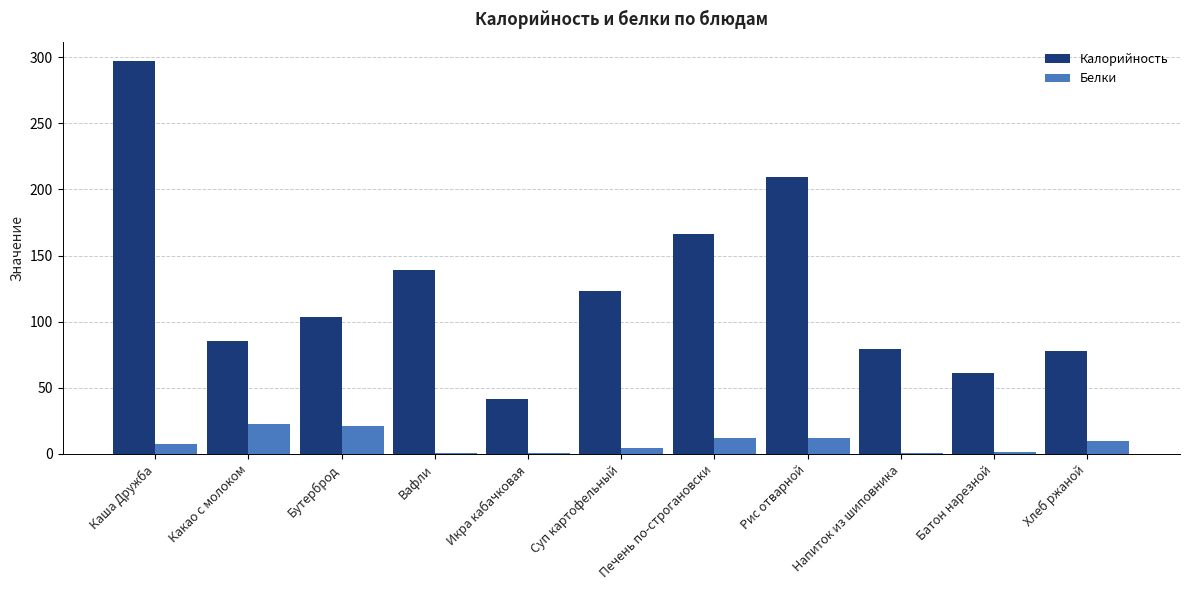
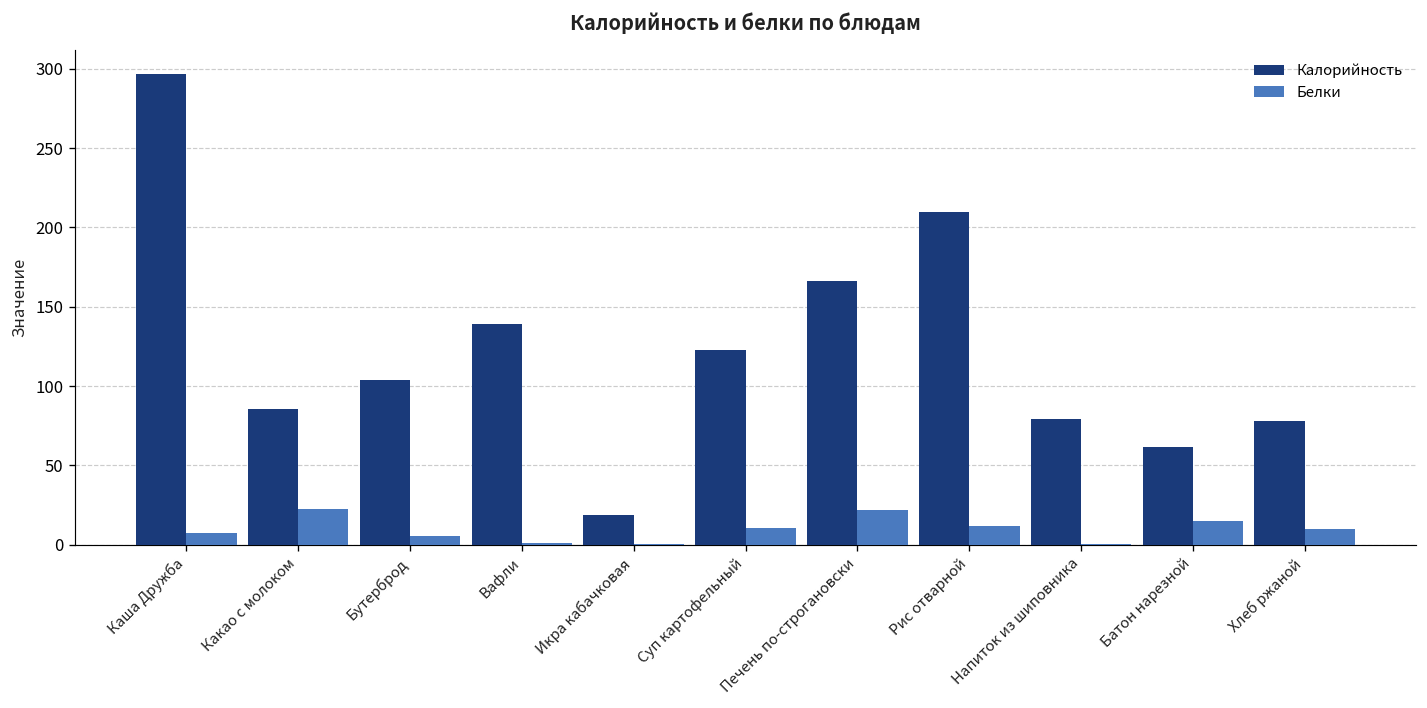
  {
    "Калорийность": {
      "Каша Дружба": 297,
      "Какао с молоком": 85,
      "Бутерброд": 104,
      "Вафли": 139,
-     "Икра кабачковая": 42,
+     "Икра кабачковая": 18,
      "Суп картофельный": 123,
      "Печень по-строгановски": 167,
      "Рис отварной": 210,
      "Напиток из шиповника": 79,
      "Батон нарезной": 62,
      "Хлеб ржаной": 78
    },
    "Белки": {
      "Каша Дружба": 8,
      "Какао с молоком": 22,
-     "Бутерброд": 21,
-     "Суп картофельный": 4,
-     "Печень по-строгановски": 12,
+     "Бутерброд": 5,
+     "Суп картофельный": 11,
+     "Печень по-строгановски": 22,
      "Рис отварной": 12,
-     "Батон нарезной": 2,
+     "Батон нарезной": 15,
      "Хлеб ржаной": 10
    }
  }
